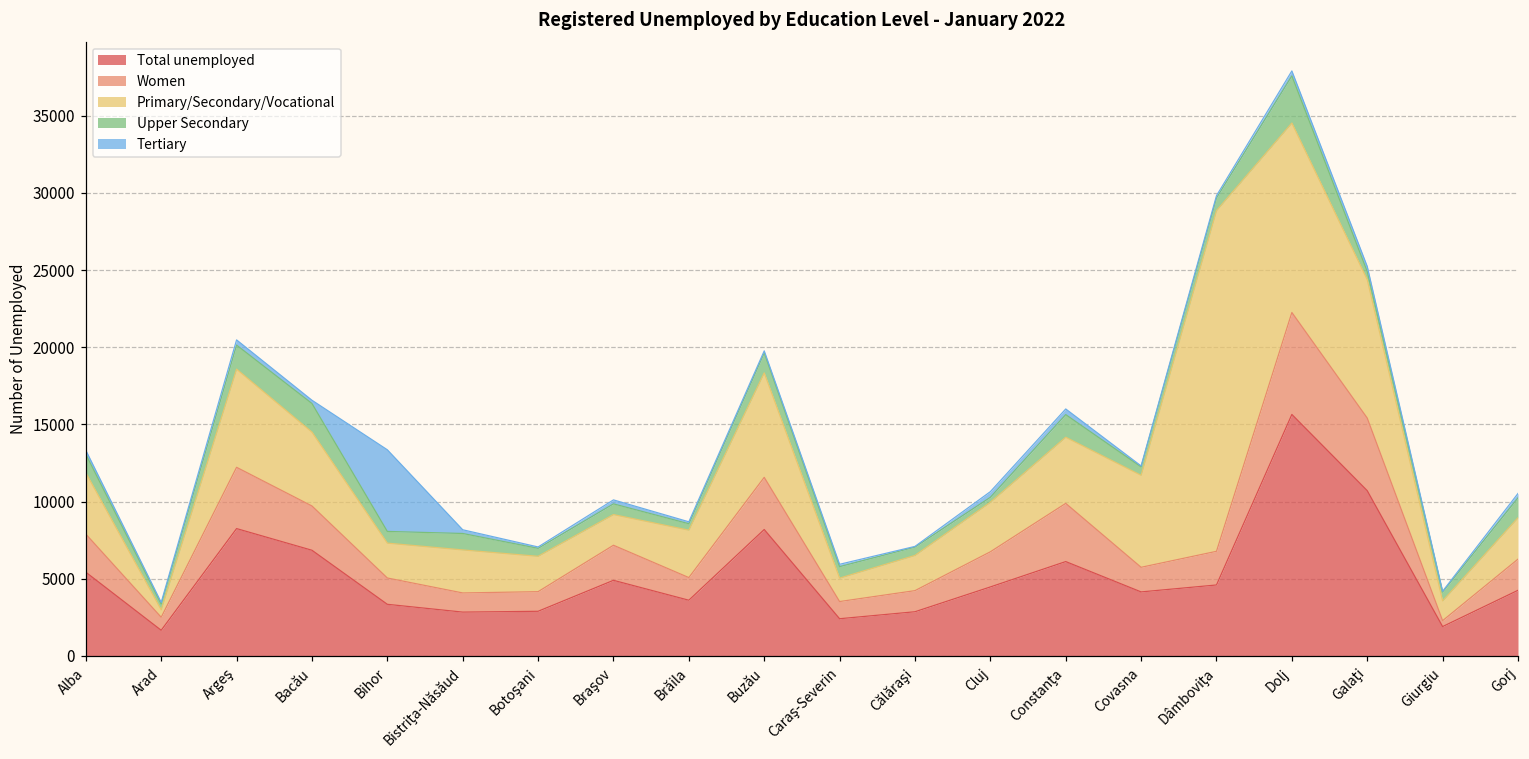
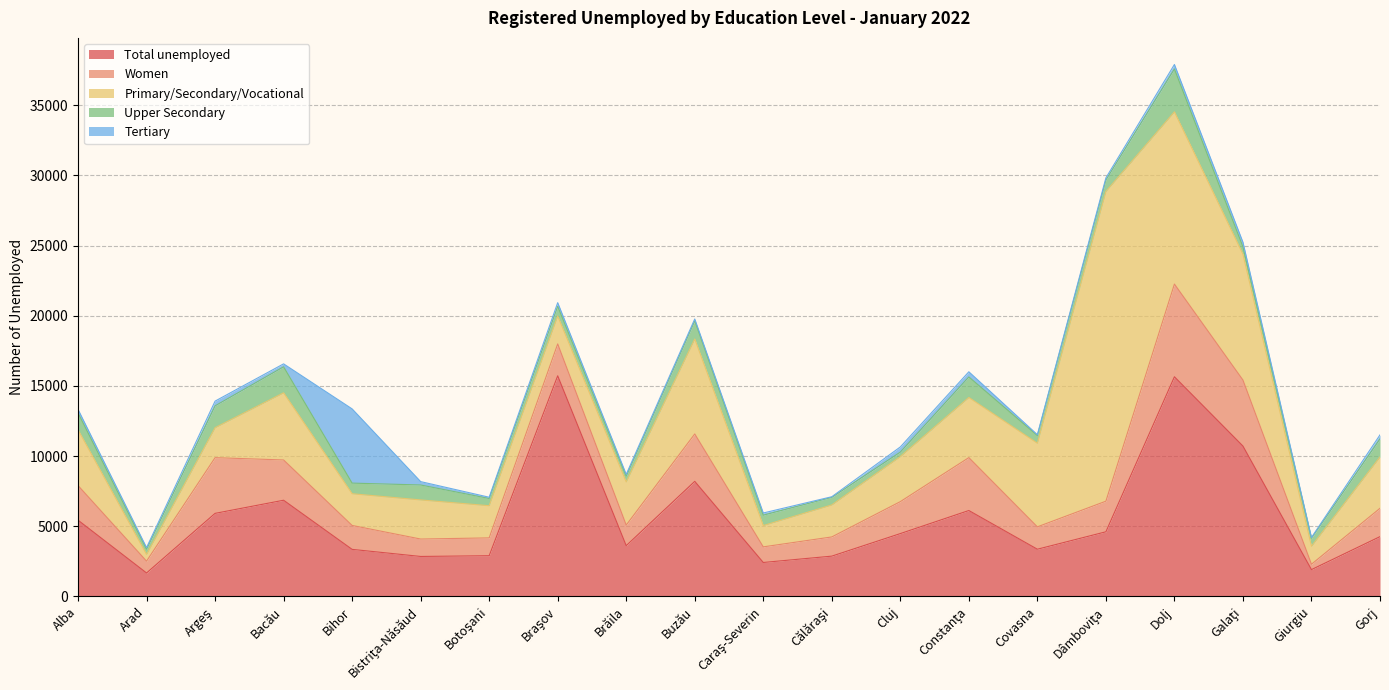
  {
    "Total unemployed": {
      "Alba": 5400,
      "Arad": 1700,
-     "Argeş": 8300,
+     "Argeş": 5900,
      "Bacău": 6900,
      "Bihor": 3300,
      "Bistriţa-Năsăud": 2800,
      "Botoşani": 2900,
-     "Braşov": 4900,
+     "Braşov": 15700,
      "Brăila": 3600,
      "Buzău": 8200,
      "Caraş-Severin": 2400,
      "Călăraşi": 2900,
      "Cluj": 4500,
      "Constanţa": 6100,
-     "Covasna": 4200,
+     "Covasna": 3400,
      "Dâmboviţa": 4600,
      "Dolj": 15600,
      "Galaţi": 10700,
      "Giurgiu": 1900,
      "Gorj": 4300
    },
    "Women": {
      "Alba": 2500,
      "Arad": 800,
      "Argeş": 4000,
      "Bacău": 2900,
      "Bihor": 1700,
      "Bistriţa-Năsăud": 1200,
      "Botoşani": 1300,
      "Braşov": 2300,
      "Brăila": 1500,
      "Buzău": 3400,
      "Caraş-Severin": 1100,
      "Călăraşi": 1400,
      "Cluj": 2300,
      "Constanţa": 3800,
      "Covasna": 1600,
      "Dâmboviţa": 2200,
      "Dolj": 6600,
      "Galaţi": 4700,
      "Giurgiu": 400,
      "Gorj": 2000
    },
    "Primary/Secondary/Vocational": {
      "Alba": 4000,
      "Arad": 500,
-     "Argeş": 6400,
+     "Argeş": 2100,
      "Bacău": 4800,
      "Bihor": 2300,
      "Bistriţa-Năsăud": 2800,
      "Botoşani": 2300,
      "Braşov": 2000,
      "Brăila": 3100,
      "Buzău": 6800,
      "Caraş-Severin": 1500,
      "Călăraşi": 2300,
      "Cluj": 3200,
      "Constanţa": 4300,
      "Covasna": 6000,
      "Dâmboviţa": 22100,
      "Dolj": 12300,
      "Galaţi": 9000,
      "Giurgiu": 1300,
-     "Gorj": 2700
+     "Gorj": 3700
    },
    "Upper Secondary": {
      "Alba": 1200,
      "Argeş": 1600,
      "Bacău": 1900,
      "Bihor": 800,
      "Bistriţa-Năsăud": 1100,
      "Braşov": 700,
      "Cluj": 300,
      "Constanţa": 1500,
      "Dolj": 3100,
      "Galaţi": 500,
      "Gorj": 1300
    },
    "Tertiary": {
      "Alba": 300,
      "Argeş": 300,
      "Bacău": 200,
      "Bihor": 5300,
      "Bistriţa-Năsăud": 200,
      "Braşov": 300,
      "Cluj": 400,
      "Constanţa": 400,
      "Dolj": 300,
      "Galaţi": 300,
      "Gorj": 300
    }
  }
